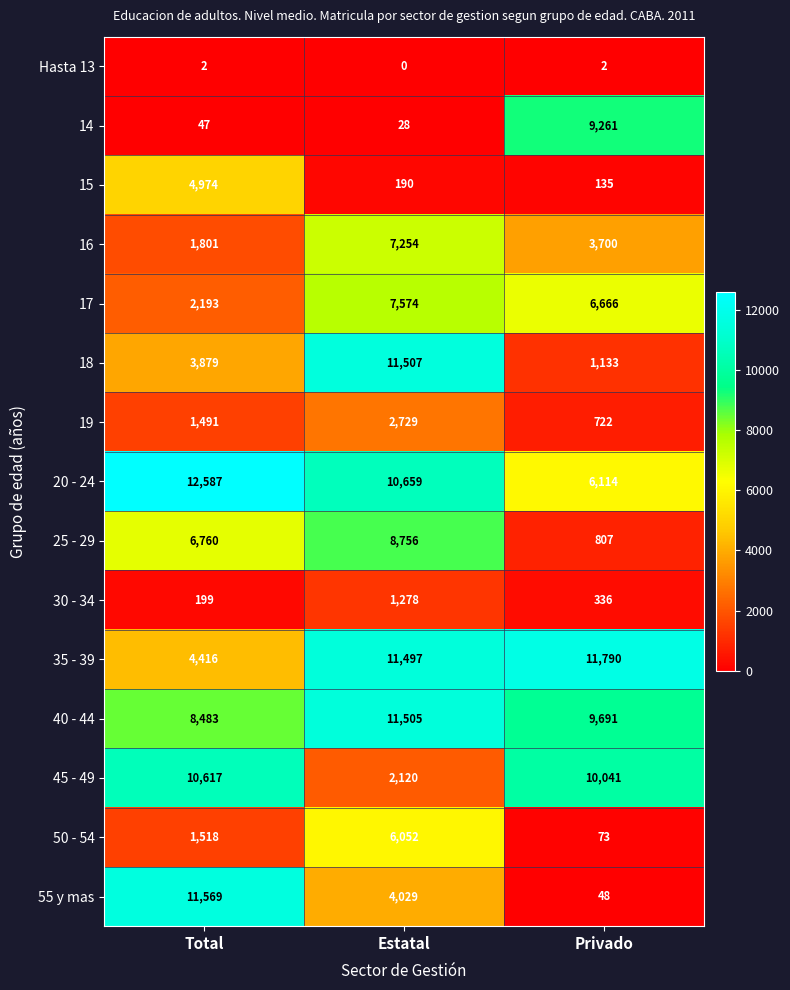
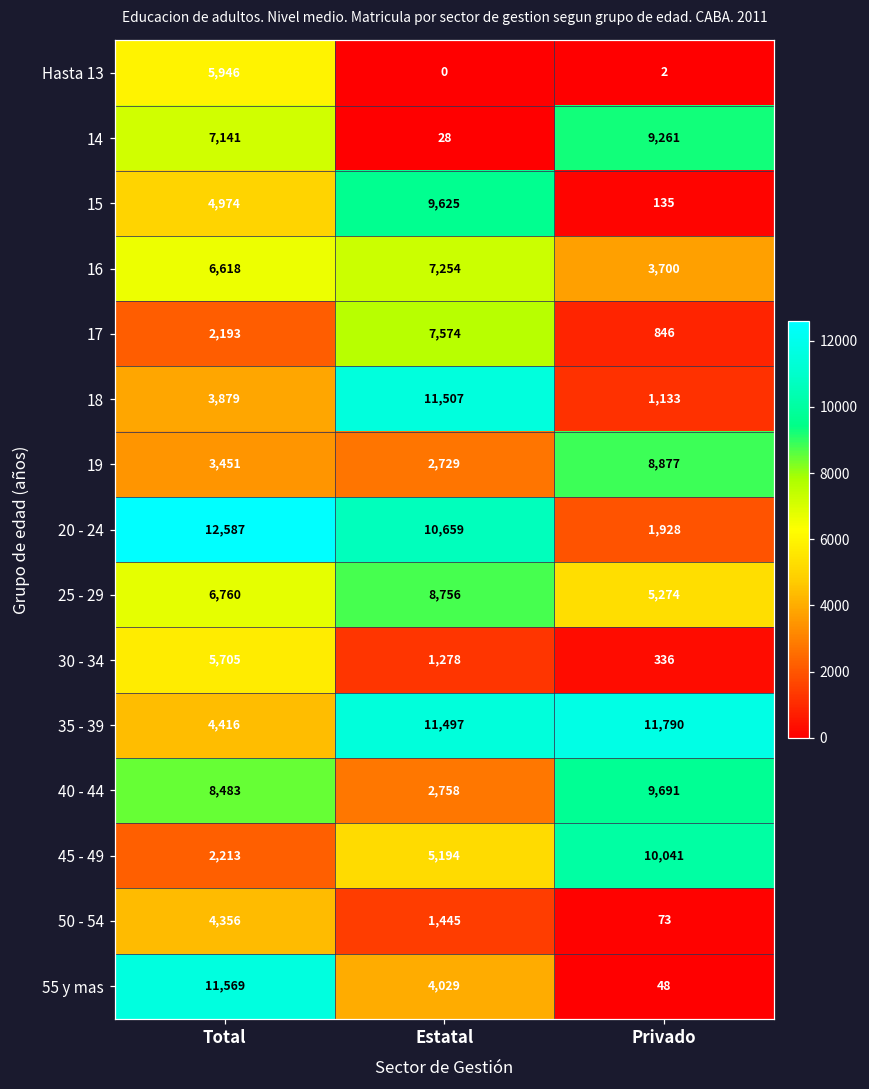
  {
    "Hasta 13": {
-     "Total": "2",
+     "Total": "5,946",
      "Estatal": "0",
      "Privado": "2"
    },
    "14": {
-     "Total": "47",
+     "Total": "7,141",
      "Estatal": "28",
      "Privado": "9,261"
    },
    "15": {
      "Total": "4,974",
-     "Estatal": "190",
+     "Estatal": "9,625",
      "Privado": "135"
    },
    "16": {
-     "Total": "1,801",
+     "Total": "6,618",
      "Estatal": "7,254",
      "Privado": "3,700"
    },
    "17": {
      "Total": "2,193",
      "Estatal": "7,574",
-     "Privado": "6,666"
+     "Privado": "846"
    },
    "18": {
      "Total": "3,879",
      "Estatal": "11,507",
      "Privado": "1,133"
    },
    "19": {
-     "Total": "1,491",
+     "Total": "3,451",
      "Estatal": "2,729",
-     "Privado": "722"
+     "Privado": "8,877"
    },
    "20 - 24": {
      "Total": "12,587",
      "Estatal": "10,659",
-     "Privado": "6,114"
+     "Privado": "1,928"
    },
    "25 - 29": {
      "Total": "6,760",
      "Estatal": "8,756",
-     "Privado": "807"
+     "Privado": "5,274"
    },
    "30 - 34": {
-     "Total": "199",
+     "Total": "5,705",
      "Estatal": "1,278",
      "Privado": "336"
    },
    "35 - 39": {
      "Total": "4,416",
      "Estatal": "11,497",
      "Privado": "11,790"
    },
    "40 - 44": {
      "Total": "8,483",
-     "Estatal": "11,505",
+     "Estatal": "2,758",
      "Privado": "9,691"
    },
    "45 - 49": {
-     "Total": "10,617",
-     "Estatal": "2,120",
+     "Total": "2,213",
+     "Estatal": "5,194",
      "Privado": "10,041"
    },
    "50 - 54": {
-     "Total": "1,518",
-     "Estatal": "6,052",
+     "Total": "4,356",
+     "Estatal": "1,445",
      "Privado": "73"
    },
    "55 y mas": {
      "Total": "11,569",
      "Estatal": "4,029",
      "Privado": "48"
    }
  }
